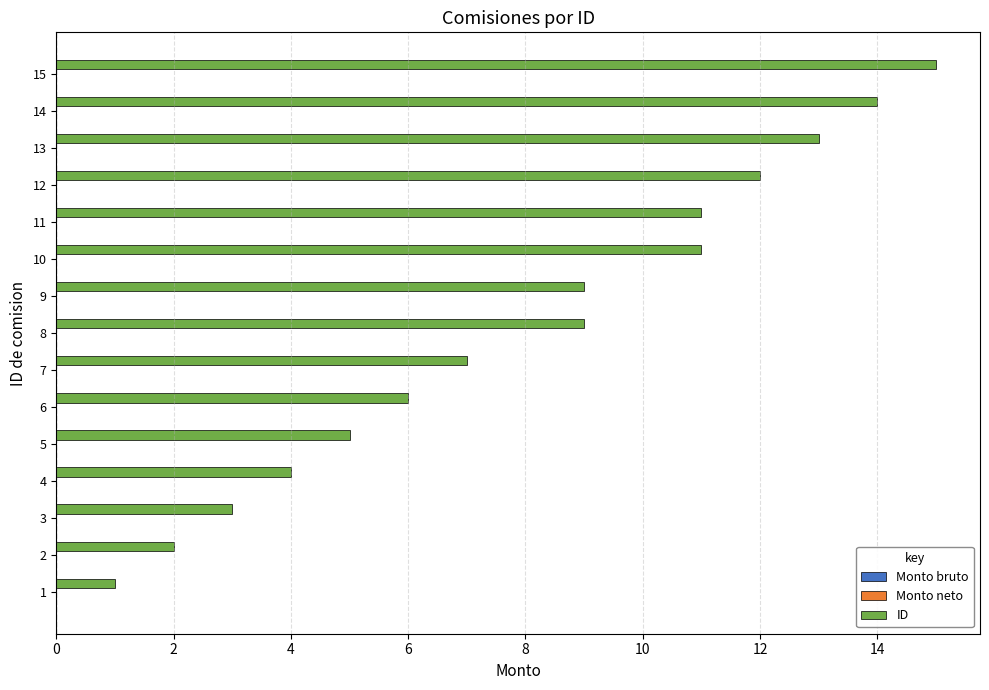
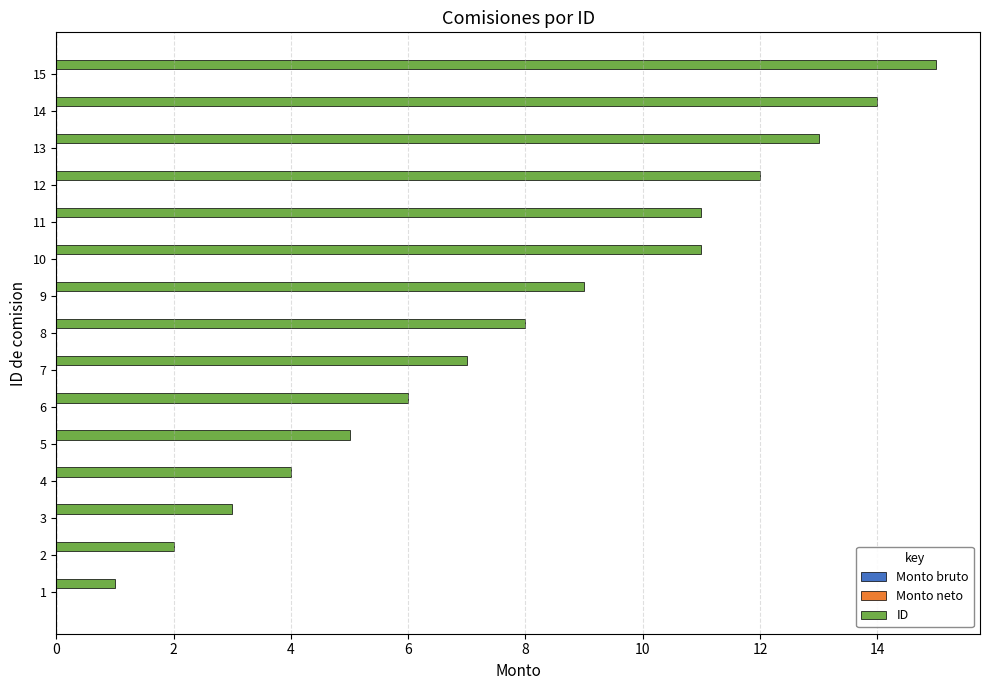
  {
    "Monto bruto": {
      "15": 0,
      "14": 0,
      "13": 0,
      "12": 0,
      "11": 0,
      "10": 0,
      "9": 0,
      "8": 0,
      "7": 0,
      "6": 0,
      "5": 0,
      "4": 0,
      "3": 0,
      "2": 0,
      "1": 0
    },
    "Monto neto": {
      "15": 0,
      "14": 0,
      "13": 0,
      "12": 0,
      "11": 0,
      "10": 0,
      "9": 0,
      "8": 0,
      "7": 0,
      "6": 0,
      "5": 0,
      "4": 0,
      "3": 0,
      "2": 0,
      "1": 0
    },
    "ID": {
      "15": 15,
      "14": 14,
      "13": 13,
      "12": 12,
      "11": 11,
      "10": 11,
      "9": 9,
-     "8": 9,
+     "8": 8,
      "7": 7,
      "6": 6,
      "5": 5,
      "4": 4,
      "3": 3,
      "2": 2,
      "1": 1
    }
  }
